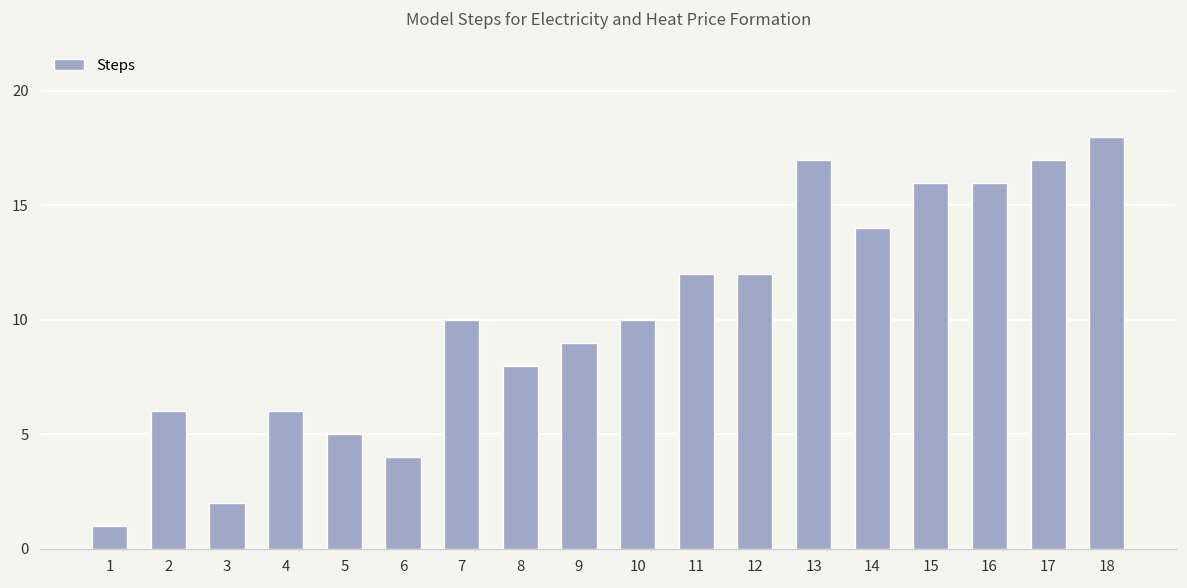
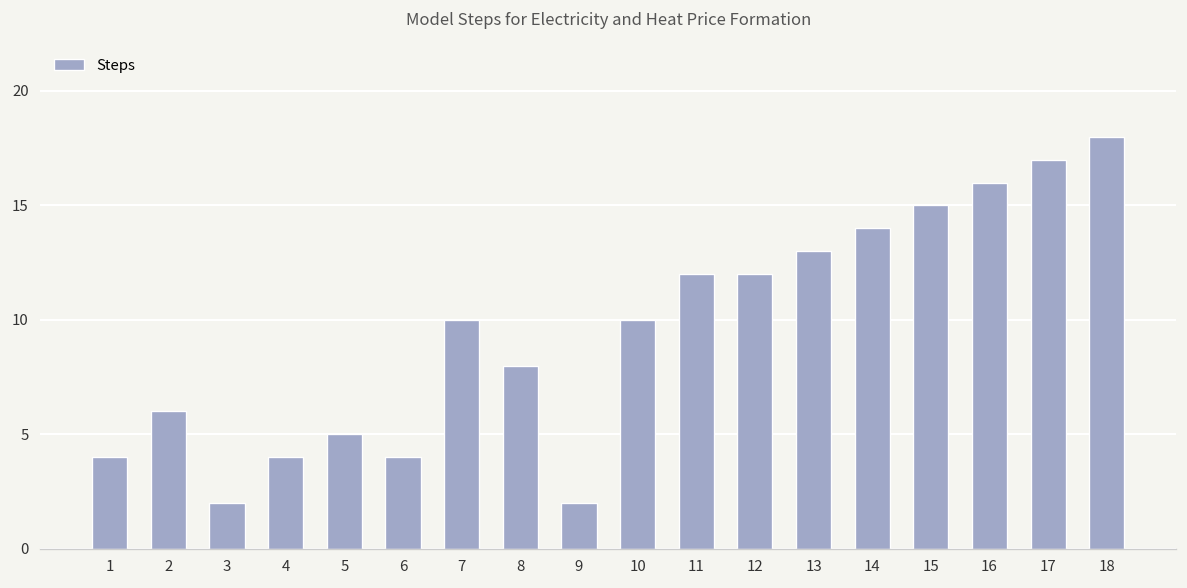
  {
-   "1": 1,
+   "1": 4,
    "2": 6,
    "3": 2,
-   "4": 6,
+   "4": 4,
    "5": 5,
    "6": 4,
    "7": 10,
    "8": 8,
-   "9": 9,
+   "9": 2,
    "10": 10,
    "11": 12,
    "12": 12,
-   "13": 17,
+   "13": 13,
    "14": 14,
-   "15": 16,
+   "15": 15,
    "16": 16,
    "17": 17,
    "18": 18
  }
